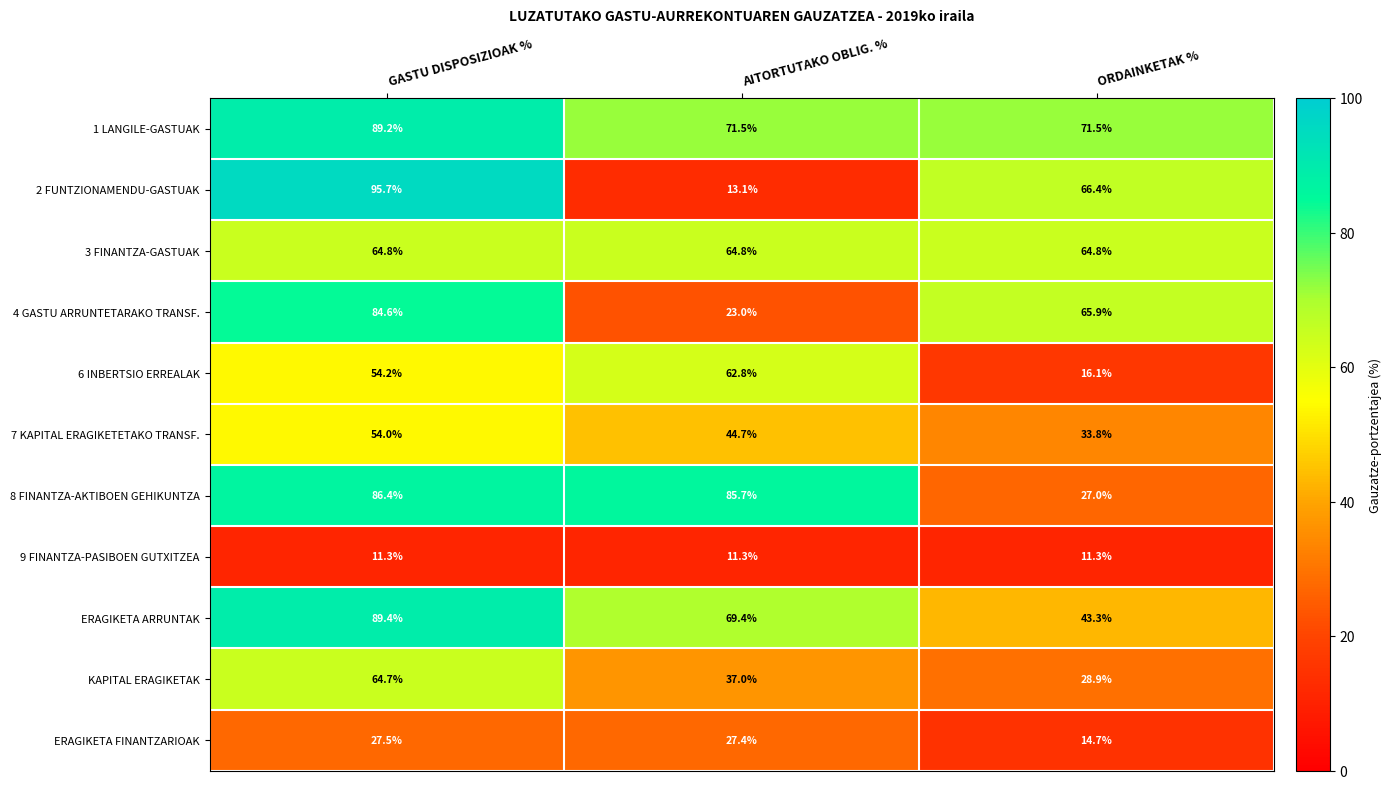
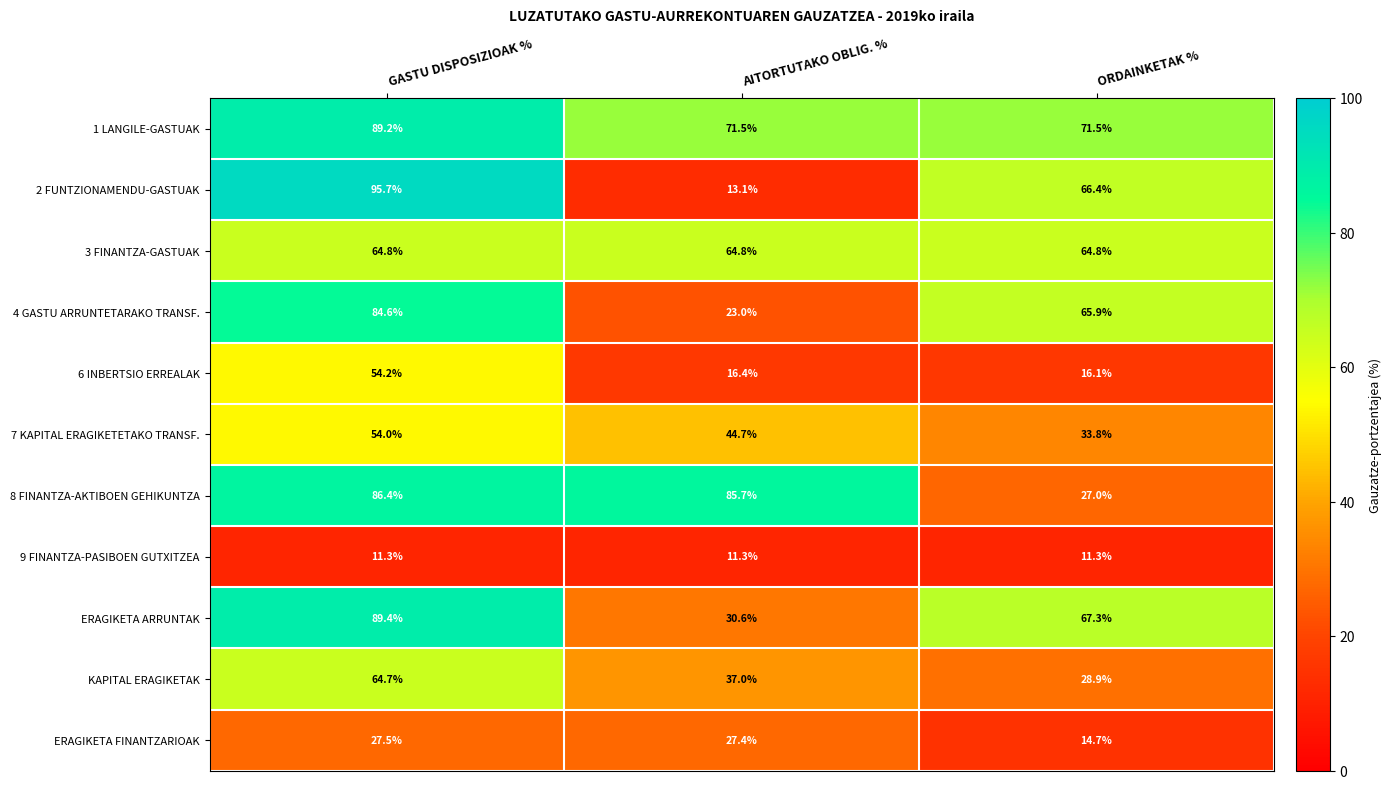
  {
    "1 LANGILE-GASTUAK": {
      "GASTU DISPOSIZIOAK %": "89.2%",
      "AITORTUTAKO OBLIG. %": "71.5%",
      "ORDAINKETAK %": "71.5%"
    },
    "2 FUNTZIONAMENDU-GASTUAK": {
      "GASTU DISPOSIZIOAK %": "95.7%",
      "AITORTUTAKO OBLIG. %": "13.1%",
      "ORDAINKETAK %": "66.4%"
    },
    "3 FINANTZA-GASTUAK": {
      "GASTU DISPOSIZIOAK %": "64.8%",
      "AITORTUTAKO OBLIG. %": "64.8%",
      "ORDAINKETAK %": "64.8%"
    },
    "4 GASTU ARRUNTETARAKO TRANSF.": {
      "GASTU DISPOSIZIOAK %": "84.6%",
      "AITORTUTAKO OBLIG. %": "23.0%",
      "ORDAINKETAK %": "65.9%"
    },
    "6 INBERTSIO ERREALAK": {
      "GASTU DISPOSIZIOAK %": "54.2%",
-     "AITORTUTAKO OBLIG. %": "62.8%",
+     "AITORTUTAKO OBLIG. %": "16.4%",
      "ORDAINKETAK %": "16.1%"
    },
    "7 KAPITAL ERAGIKETETAKO TRANSF.": {
      "GASTU DISPOSIZIOAK %": "54.0%",
      "AITORTUTAKO OBLIG. %": "44.7%",
      "ORDAINKETAK %": "33.8%"
    },
    "8 FINANTZA-AKTIBOEN GEHIKUNTZA": {
      "GASTU DISPOSIZIOAK %": "86.4%",
      "AITORTUTAKO OBLIG. %": "85.7%",
      "ORDAINKETAK %": "27.0%"
    },
    "9 FINANTZA-PASIBOEN GUTXITZEA": {
      "GASTU DISPOSIZIOAK %": "11.3%",
      "AITORTUTAKO OBLIG. %": "11.3%",
      "ORDAINKETAK %": "11.3%"
    },
    "ERAGIKETA ARRUNTAK": {
      "GASTU DISPOSIZIOAK %": "89.4%",
-     "AITORTUTAKO OBLIG. %": "69.4%",
-     "ORDAINKETAK %": "43.3%"
+     "AITORTUTAKO OBLIG. %": "30.6%",
+     "ORDAINKETAK %": "67.3%"
    },
    "KAPITAL ERAGIKETAK": {
      "GASTU DISPOSIZIOAK %": "64.7%",
      "AITORTUTAKO OBLIG. %": "37.0%",
      "ORDAINKETAK %": "28.9%"
    },
    "ERAGIKETA FINANTZARIOAK": {
      "GASTU DISPOSIZIOAK %": "27.5%",
      "AITORTUTAKO OBLIG. %": "27.4%",
      "ORDAINKETAK %": "14.7%"
    }
  }
